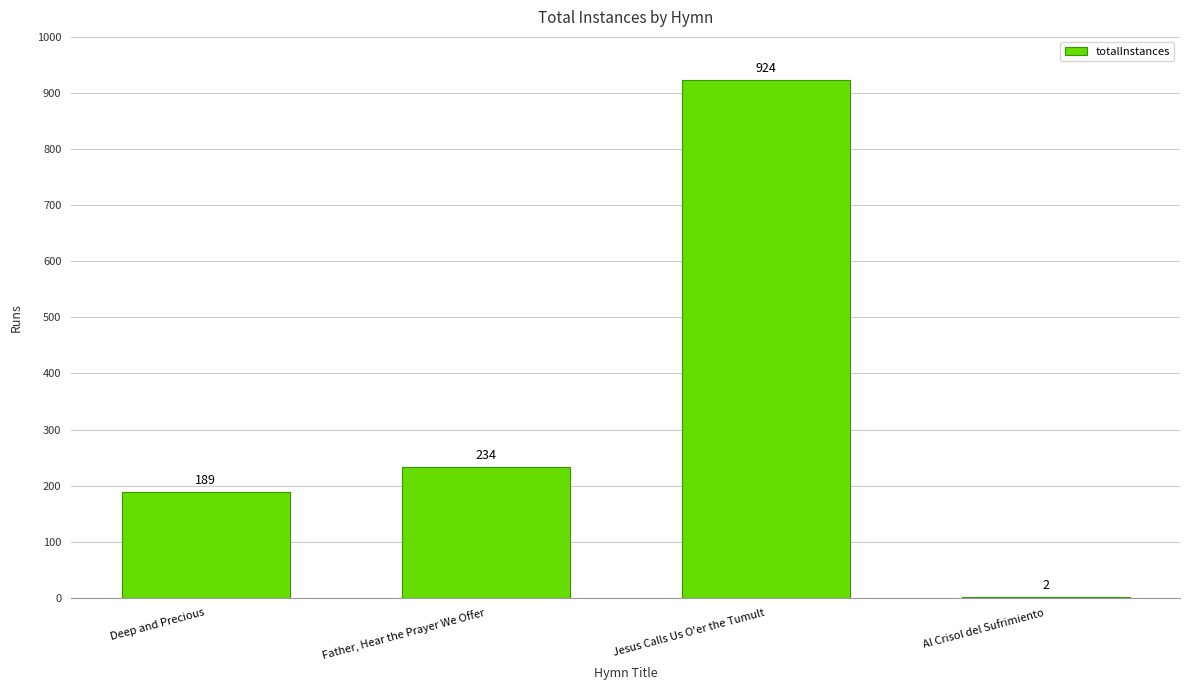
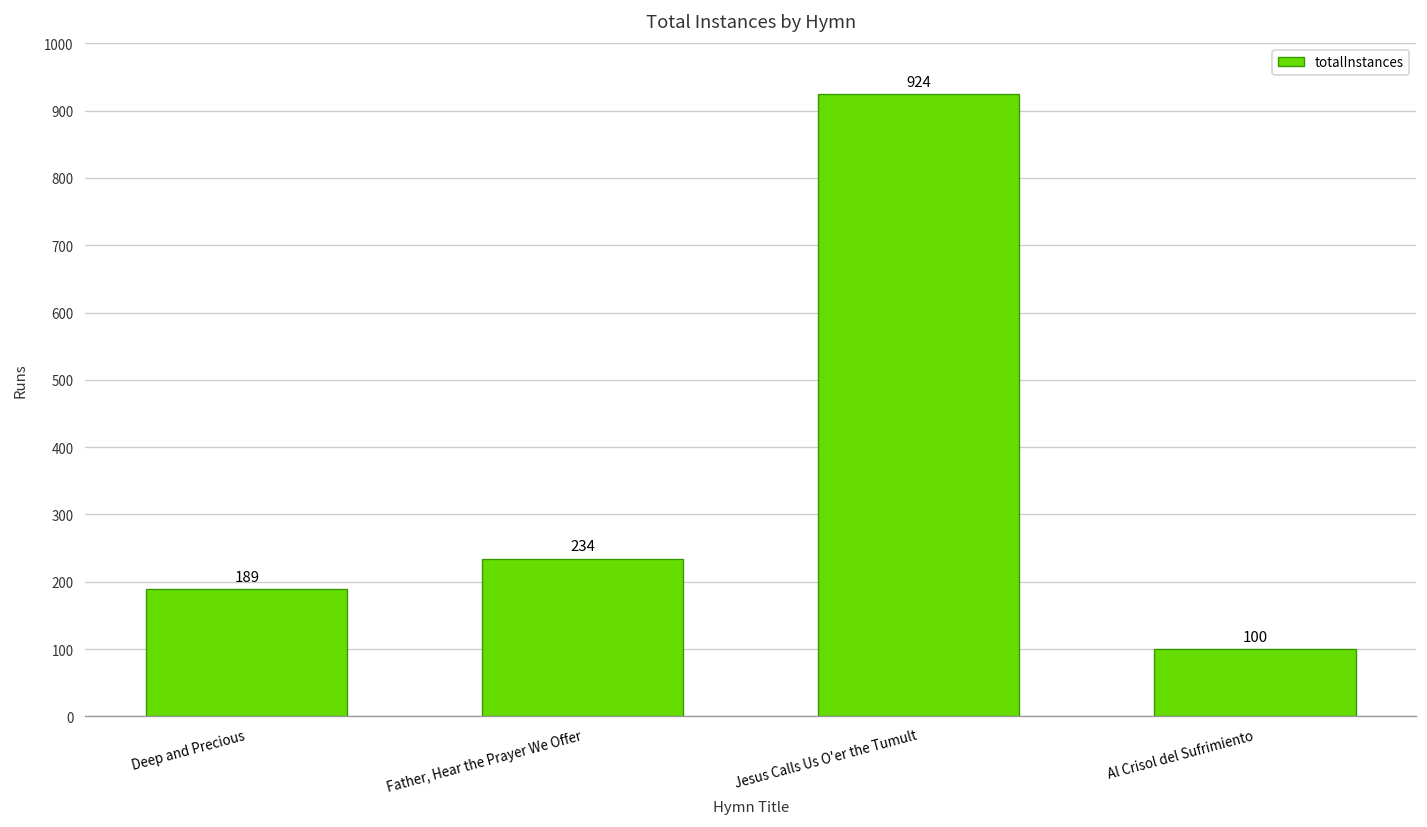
  {
    "Deep and Precious": 189,
    "Father, Hear the Prayer We Offer": 234,
    "Jesus Calls Us O'er the Tumult": 924,
-   "Al Crisol del Sufrimiento": 2
+   "Al Crisol del Sufrimiento": 100
  }
